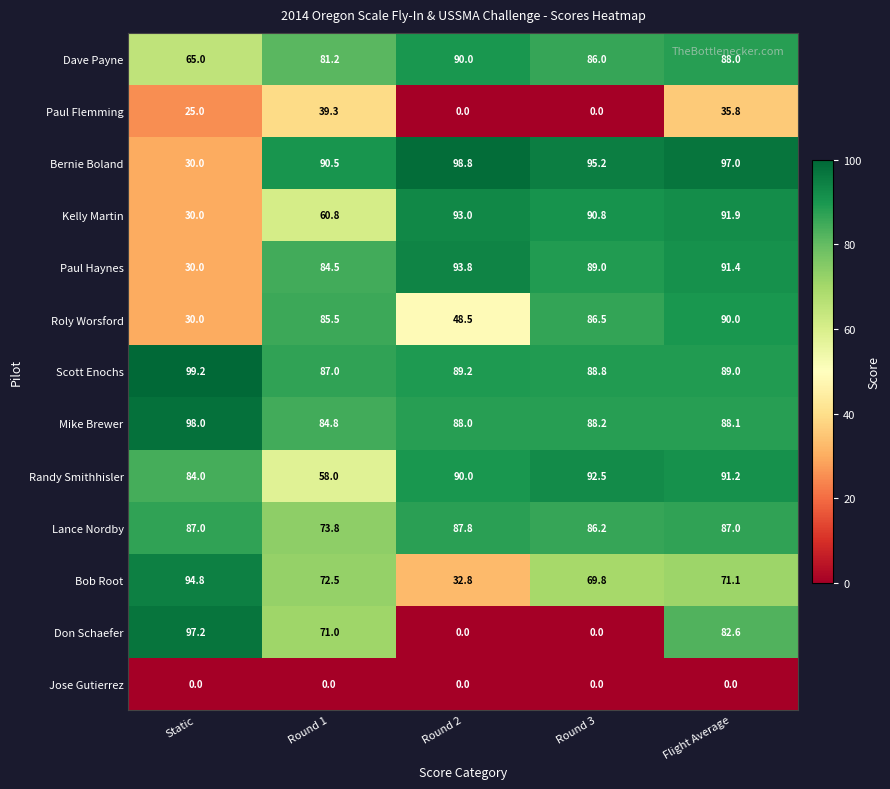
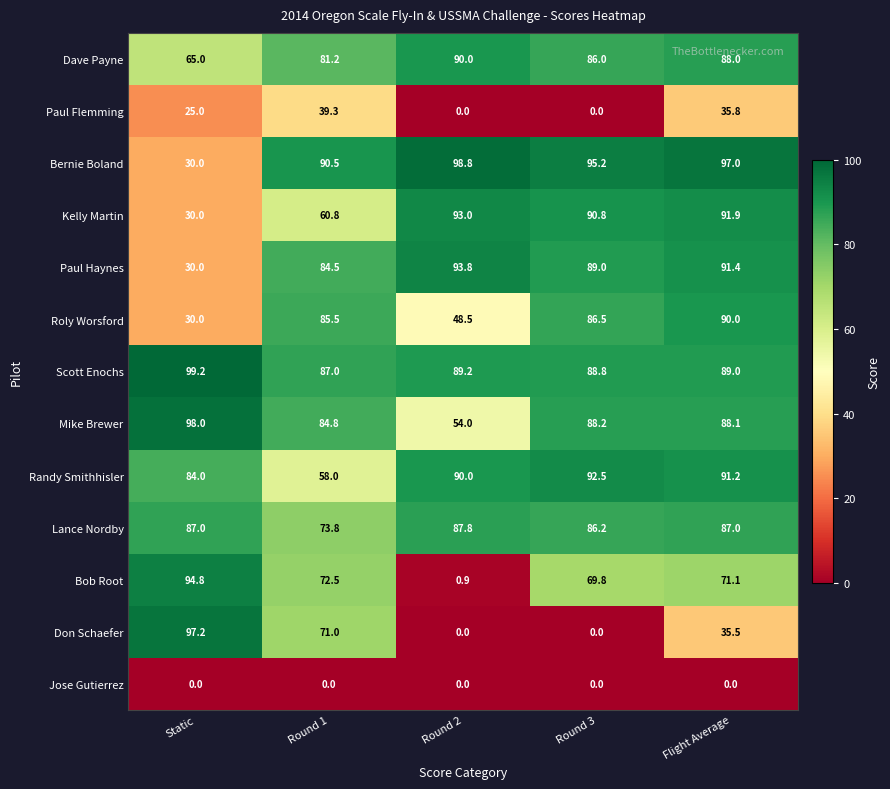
  {
    "Dave Payne": {
      "Static": 65.0,
      "Round 1": 81.2,
      "Round 2": 90.0,
      "Round 3": 86.0
    },
    "Paul Flemming": {
      "Static": 25.0,
      "Round 1": 39.3,
      "Round 2": 0.0,
      "Round 3": 0.0,
      "Flight Average": 35.8
    },
    "Bernie Boland": {
      "Static": 30.0,
      "Round 1": 90.5,
      "Round 2": 98.8,
      "Round 3": 95.2,
      "Flight Average": 97.0
    },
    "Kelly Martin": {
      "Static": 30.0,
      "Round 1": 60.8,
      "Round 2": 93.0,
      "Round 3": 90.8,
      "Flight Average": 91.9
    },
    "Paul Haynes": {
      "Static": 30.0,
      "Round 1": 84.5,
      "Round 2": 93.8,
      "Round 3": 89.0,
      "Flight Average": 91.4
    },
    "Roly Worsford": {
      "Static": 30.0,
      "Round 1": 85.5,
      "Round 2": 48.5,
      "Round 3": 86.5,
      "Flight Average": 90.0
    },
    "Scott Enochs": {
      "Static": 99.2,
      "Round 1": 87.0,
      "Round 2": 89.2,
      "Round 3": 88.8,
      "Flight Average": 89.0
    },
    "Mike Brewer": {
      "Static": 98.0,
      "Round 1": 84.8,
-     "Round 2": 88.0,
+     "Round 2": 54.0,
      "Round 3": 88.2,
      "Flight Average": 88.1
    },
    "Randy Smithhisler": {
      "Static": 84.0,
      "Round 1": 58.0,
      "Round 2": 90.0,
      "Round 3": 92.5,
      "Flight Average": 91.2
    },
    "Lance Nordby": {
      "Static": 87.0,
      "Round 1": 73.8,
      "Round 2": 87.8,
      "Round 3": 86.2,
      "Flight Average": 87.0
    },
    "Bob Root": {
      "Static": 94.8,
      "Round 1": 72.5,
-     "Round 2": 32.8,
+     "Round 2": 0.9,
      "Round 3": 69.8,
      "Flight Average": 71.1
    },
    "Don Schaefer": {
      "Static": 97.2,
      "Round 1": 71.0,
      "Round 2": 0.0,
      "Round 3": 0.0,
-     "Flight Average": 82.6
+     "Flight Average": 35.5
    },
    "Jose Gutierrez": {
      "Static": 0.0,
      "Round 1": 0.0,
      "Round 2": 0.0,
      "Round 3": 0.0,
      "Flight Average": 0.0
    }
  }
